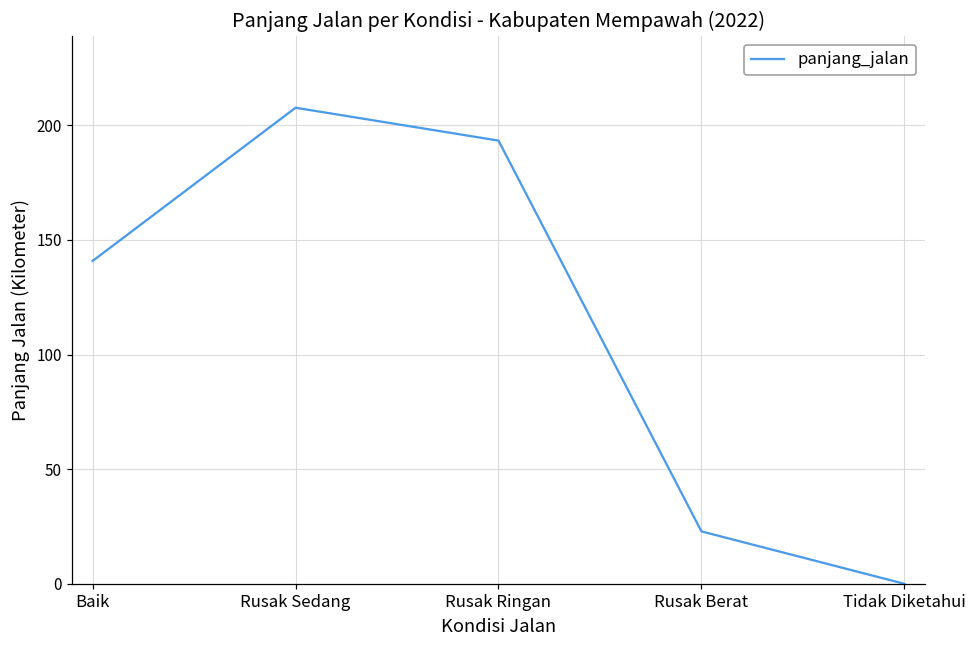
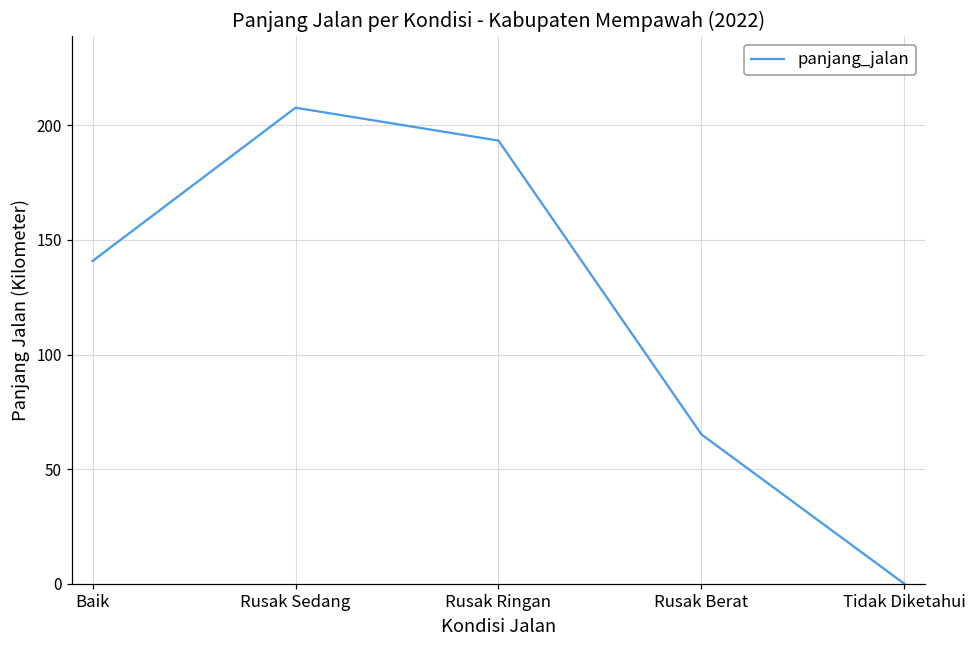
  {
    "Baik": 141,
    "Rusak Sedang": 208,
    "Rusak Ringan": 193,
-   "Rusak Berat": 23,
+   "Rusak Berat": 65,
    "Tidak Diketahui": 0
  }
